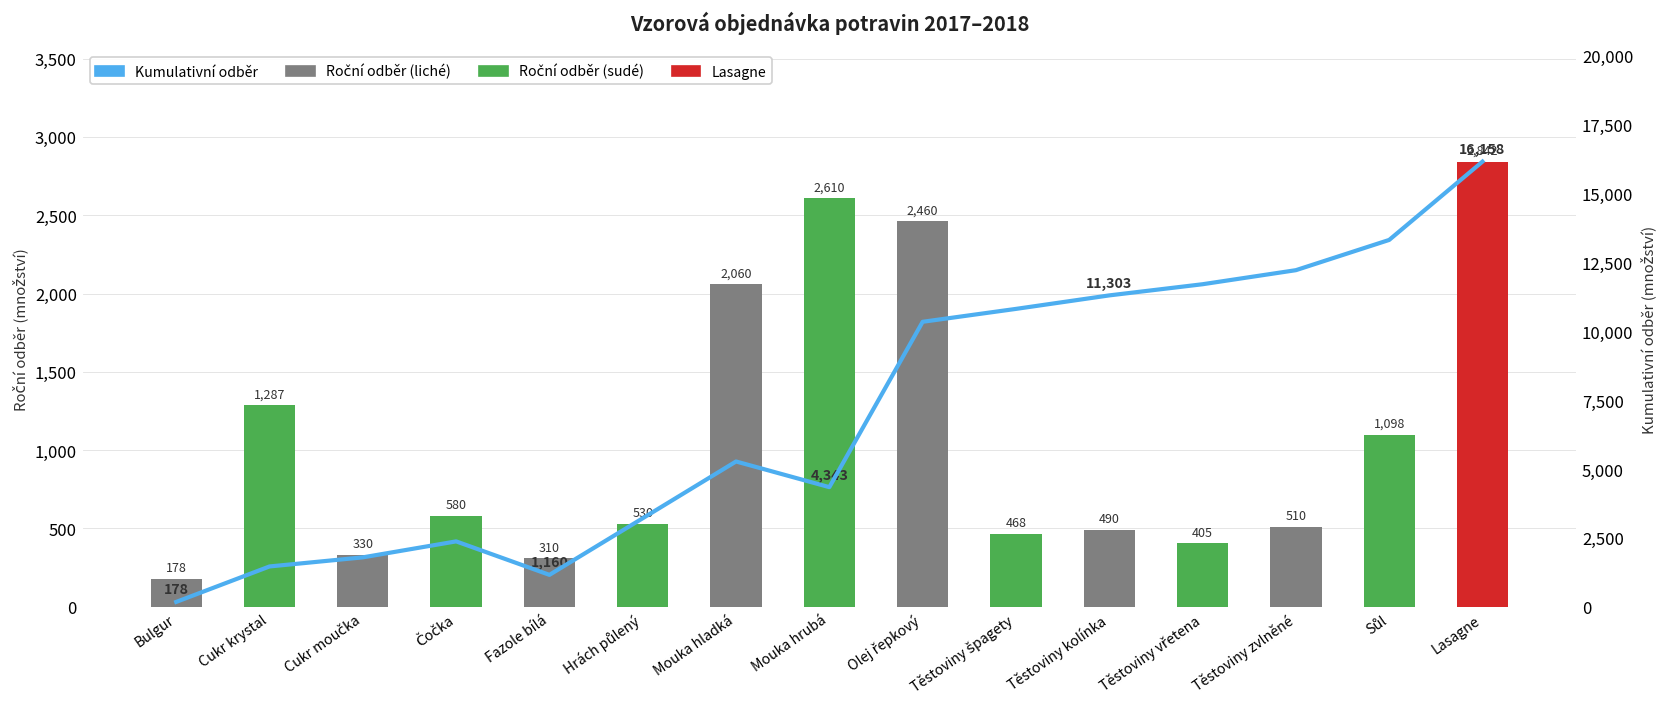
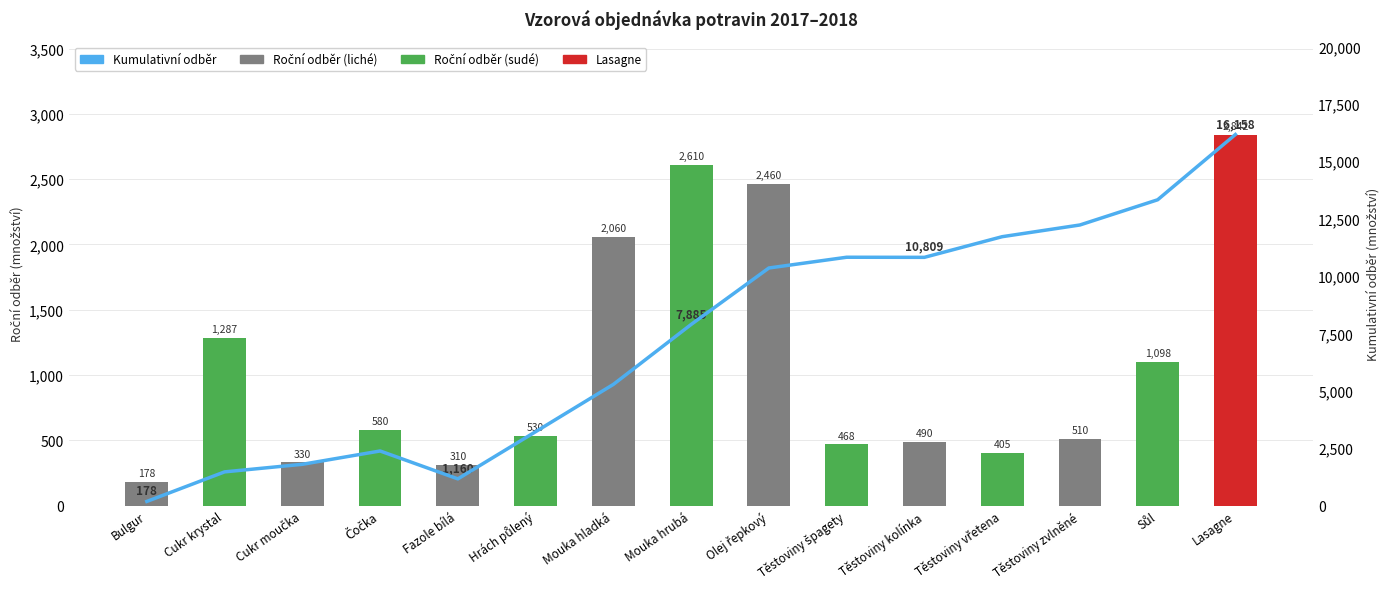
  {
    "Kumulativní odběr": {
      "Fazole bílá": "1,160",
-     "Mouka hrubá": "4,343",
-     "Těstoviny kolínka": "11,303"
+     "Mouka hrubá": "7,885",
+     "Těstoviny kolínka": "10,809"
    }
  }
